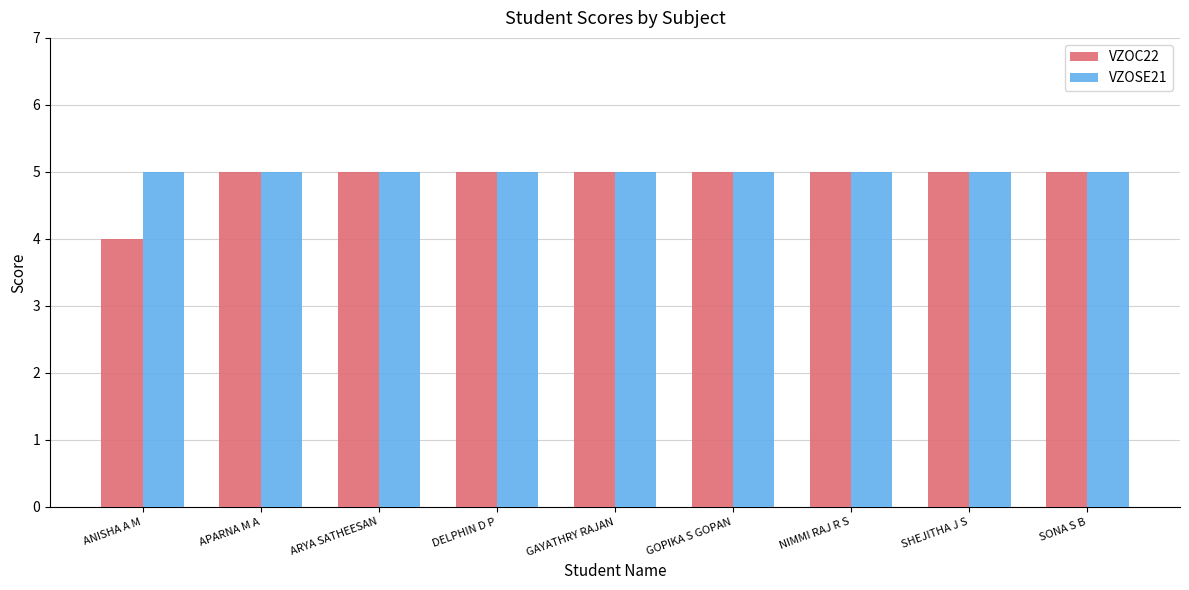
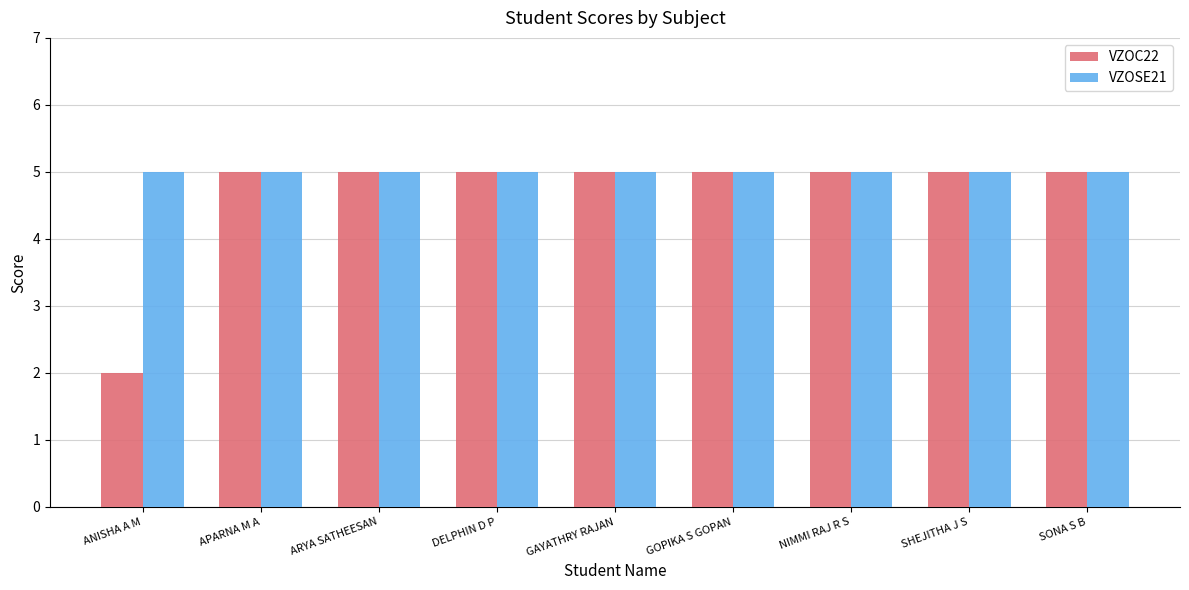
  {
    "VZOC22": {
-     "ANISHA A M": 4,
+     "ANISHA A M": 2,
      "APARNA M A": 5,
      "ARYA SATHEESAN": 5,
      "DELPHIN D P": 5,
      "GAYATHRY RAJAN": 5,
      "GOPIKA S GOPAN": 5,
      "NIMMI RAJ R S": 5,
      "SHEJITHA J S": 5,
      "SONA S B": 5
    },
    "VZOSE21": {
      "ANISHA A M": 5,
      "APARNA M A": 5,
      "ARYA SATHEESAN": 5,
      "DELPHIN D P": 5,
      "GAYATHRY RAJAN": 5,
      "GOPIKA S GOPAN": 5,
      "NIMMI RAJ R S": 5,
      "SHEJITHA J S": 5,
      "SONA S B": 5
    }
  }
